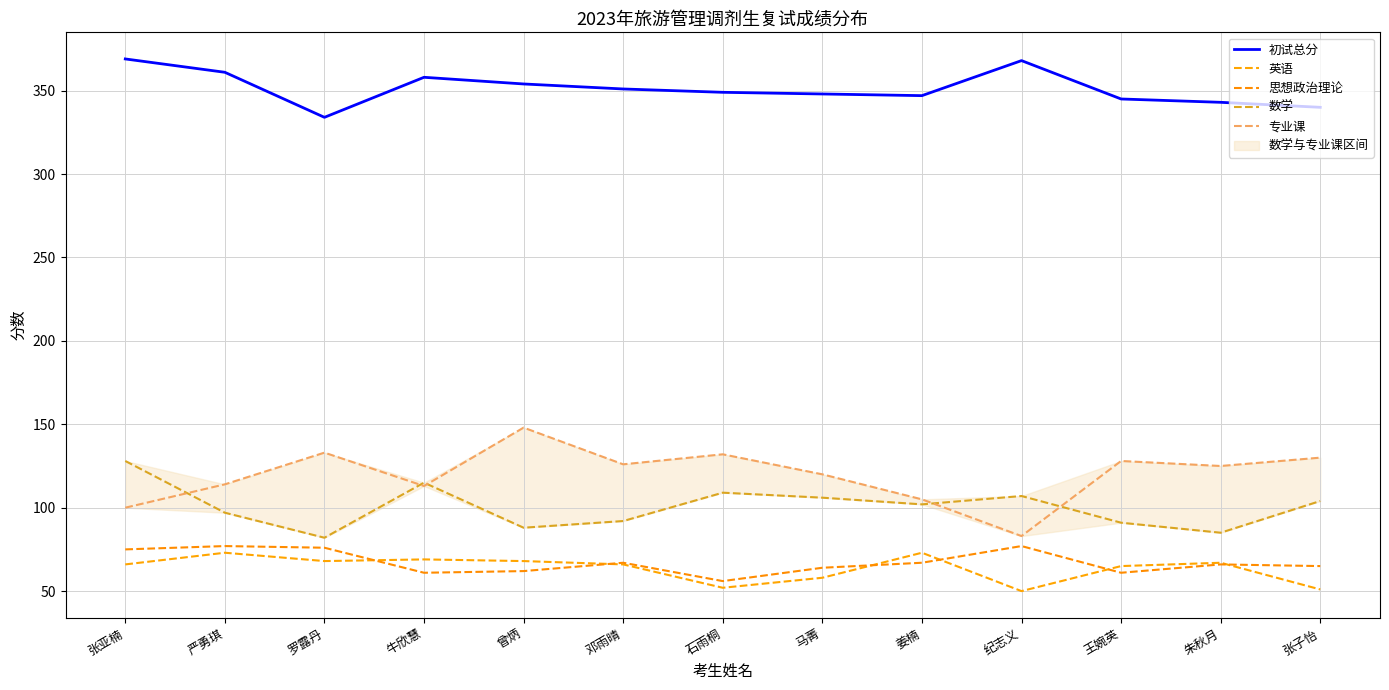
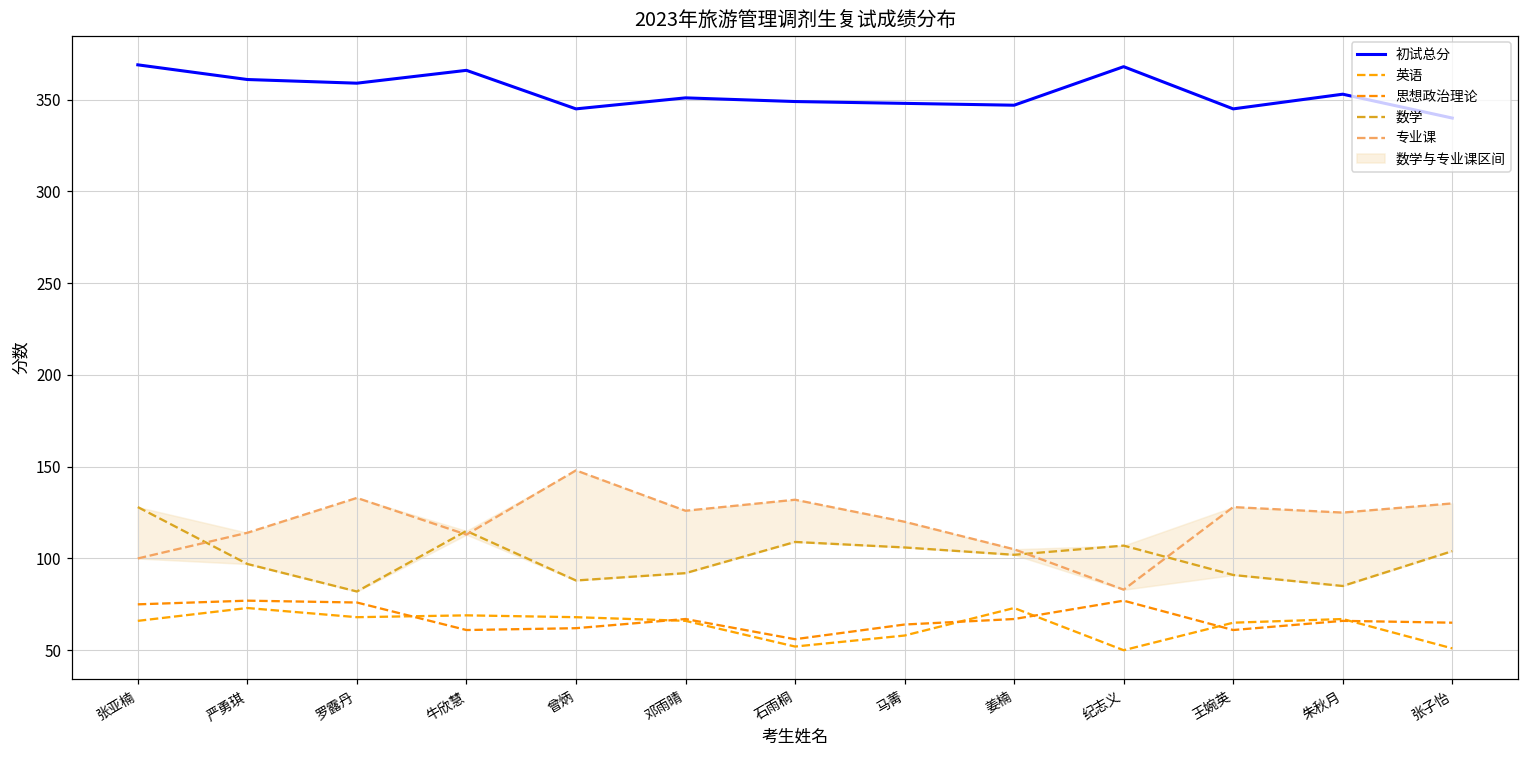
  {
    "初试总分": {
      "张亚楠": 369,
      "严勇琪": 361,
-     "罗露丹": 334,
-     "牛欣慧": 358,
-     "曾炳": 354,
+     "罗露丹": 359,
+     "牛欣慧": 366,
+     "曾炳": 345,
      "邓雨晴": 351,
      "石雨桐": 349,
      "马菁": 348,
      "姜楠": 347,
      "纪志义": 368,
      "王婉英": 345,
-     "朱秋月": 343
+     "朱秋月": 353
    },
    "专业课": {
      "张亚楠": 100,
      "牛欣慧": 113,
      "纪志义": 83
    }
  }
